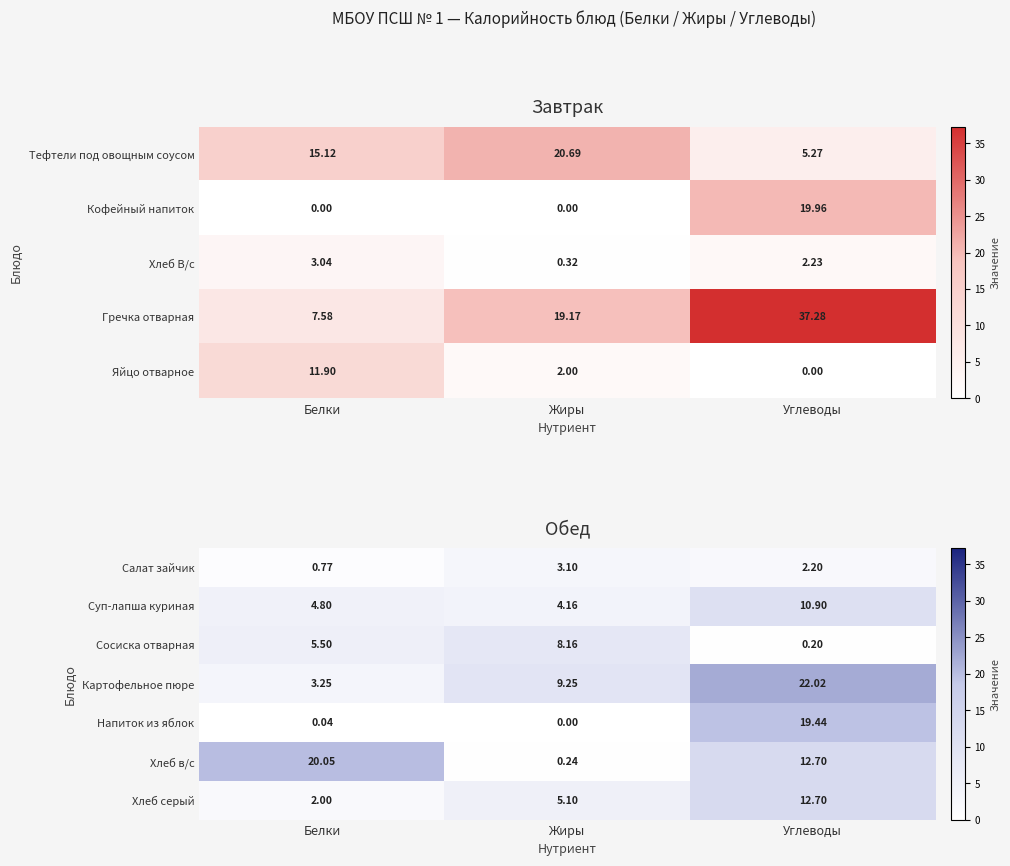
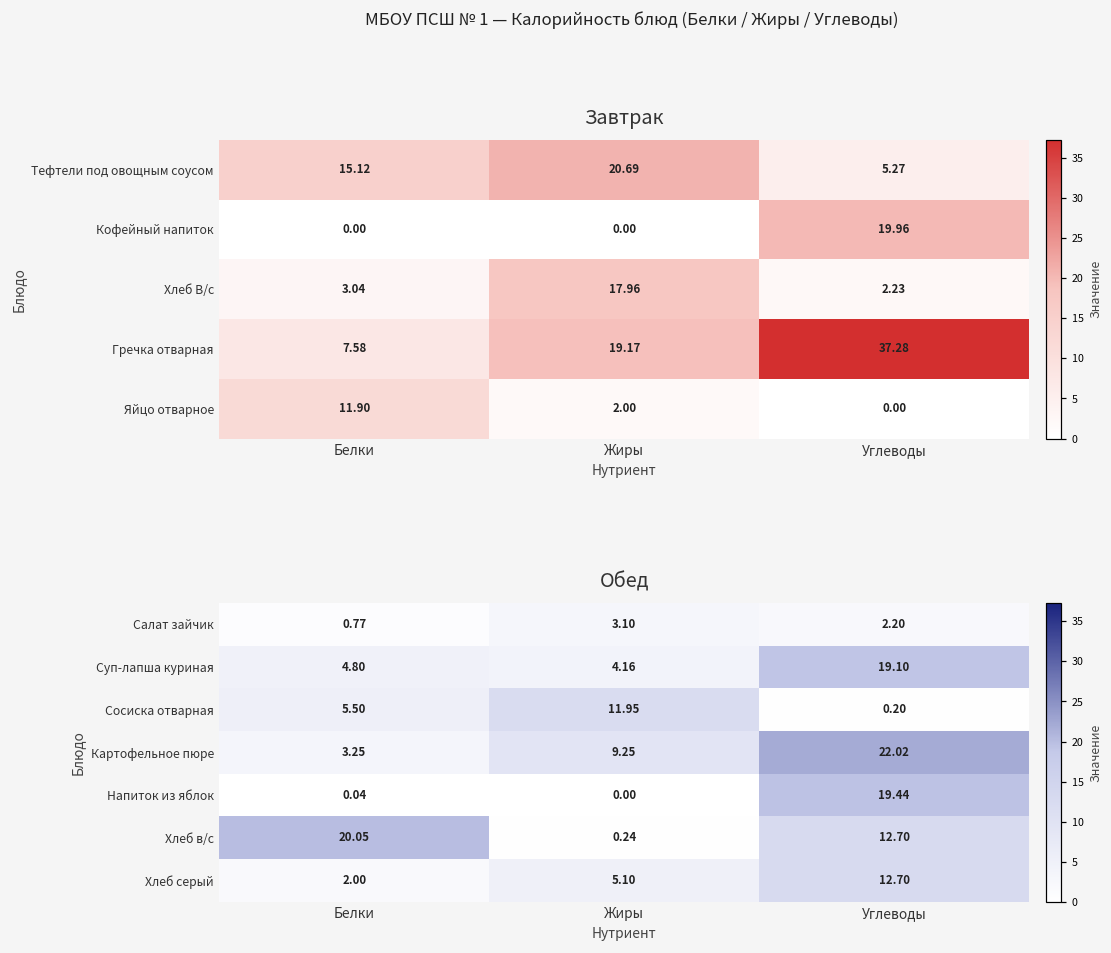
  {
    "Завтрак": {
      "Тефтели под овощным соусом": {
        "Белки": 15.12,
        "Жиры": 20.69,
        "Углеводы": 5.27
      },
      "Кофейный напиток": {
        "Белки": 0.00,
        "Жиры": 0.00,
        "Углеводы": 19.96
      },
      "Хлеб В/с": {
        "Белки": 3.04,
-       "Жиры": 0.32,
+       "Жиры": 17.96,
        "Углеводы": 2.23
      },
      "Гречка отварная": {
        "Белки": 7.58,
        "Жиры": 19.17,
        "Углеводы": 37.28
      },
      "Яйцо отварное": {
        "Белки": 11.90,
        "Жиры": 2.00,
        "Углеводы": 0.00
      }
    },
    "Обед": {
      "Салат зайчик": {
        "Белки": 0.77,
        "Жиры": 3.10,
        "Углеводы": 2.20
      },
      "Суп-лапша куриная": {
        "Белки": 4.80,
        "Жиры": 4.16,
-       "Углеводы": 10.90
+       "Углеводы": 19.10
      },
      "Сосиска отварная": {
        "Белки": 5.50,
-       "Жиры": 8.16,
+       "Жиры": 11.95,
        "Углеводы": 0.20
      },
      "Картофельное пюре": {
        "Белки": 3.25,
        "Жиры": 9.25,
        "Углеводы": 22.02
      },
      "Напиток из яблок": {
        "Белки": 0.04,
        "Жиры": 0.00,
        "Углеводы": 19.44
      },
      "Хлеб в/с": {
        "Белки": 20.05,
        "Жиры": 0.24,
        "Углеводы": 12.70
      },
      "Хлеб серый": {
        "Белки": 2.00,
        "Жиры": 5.10,
        "Углеводы": 12.70
      }
    }
  }
